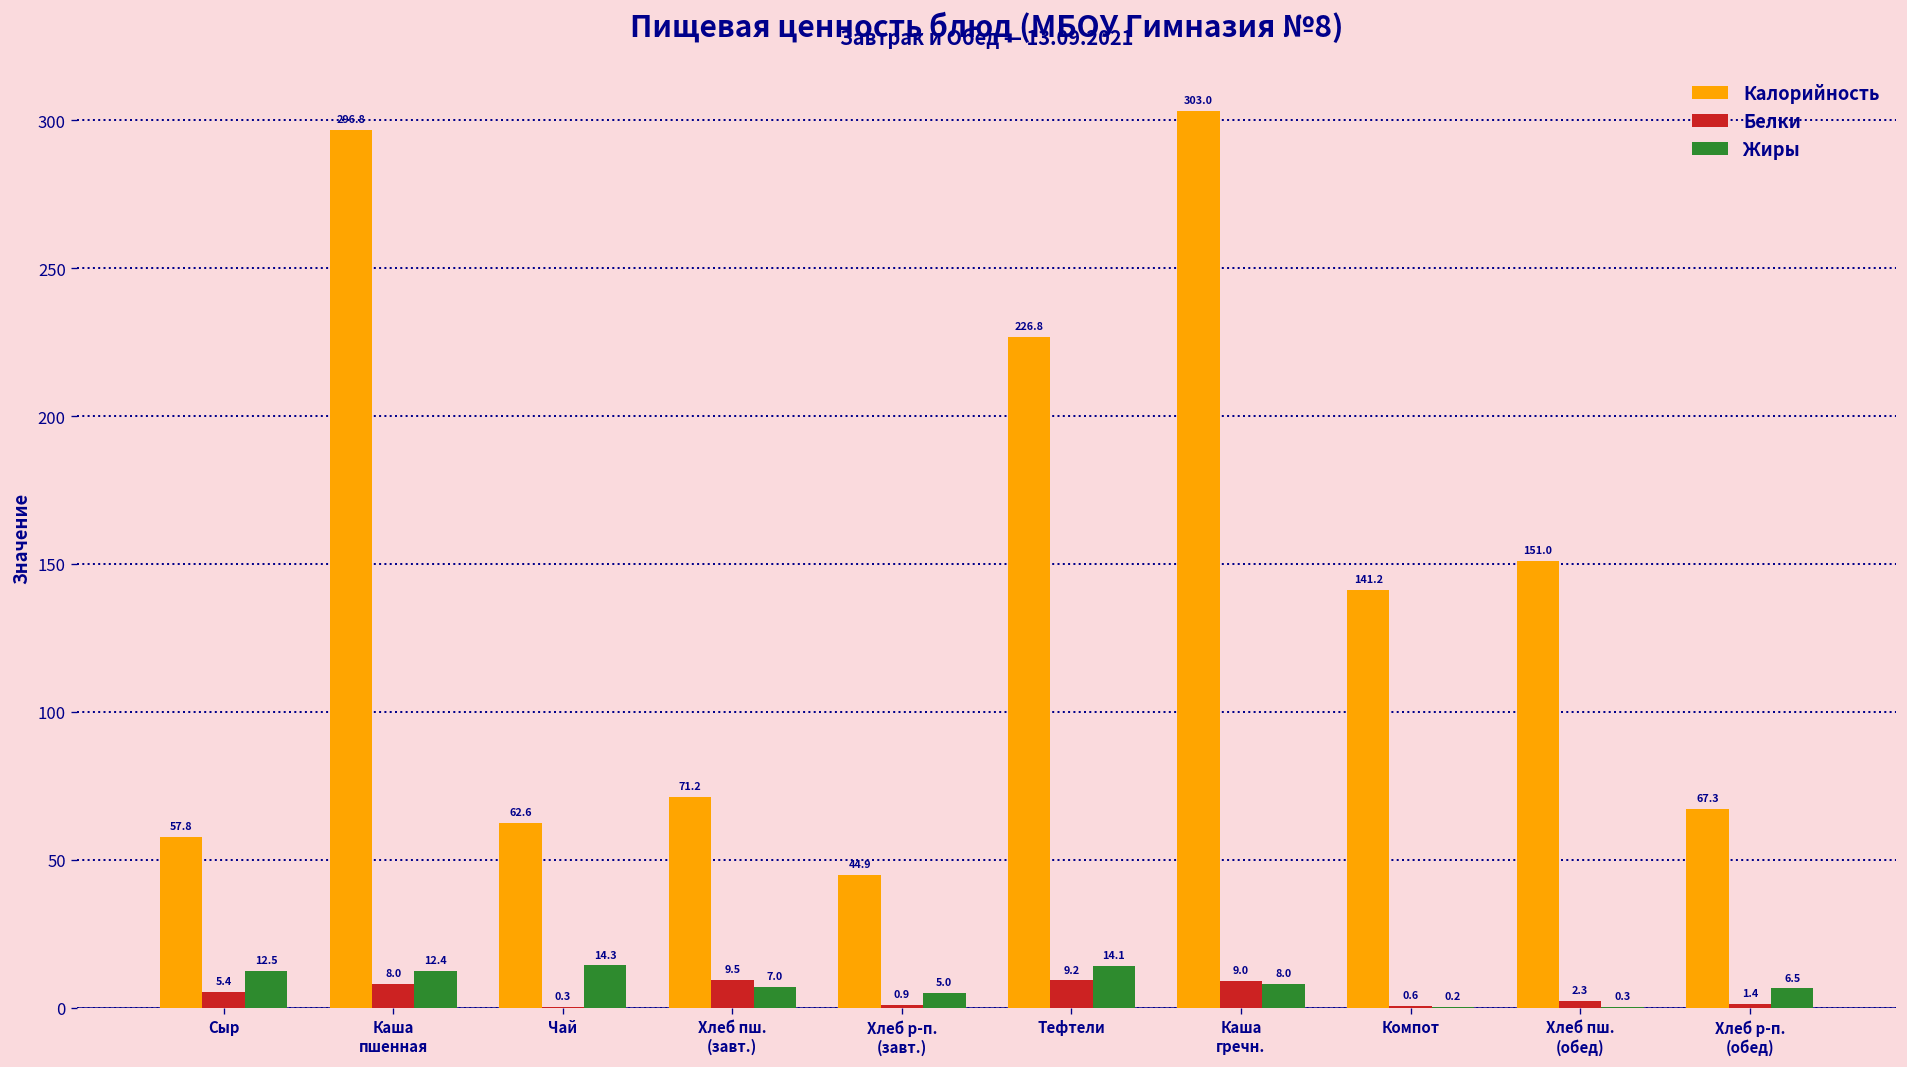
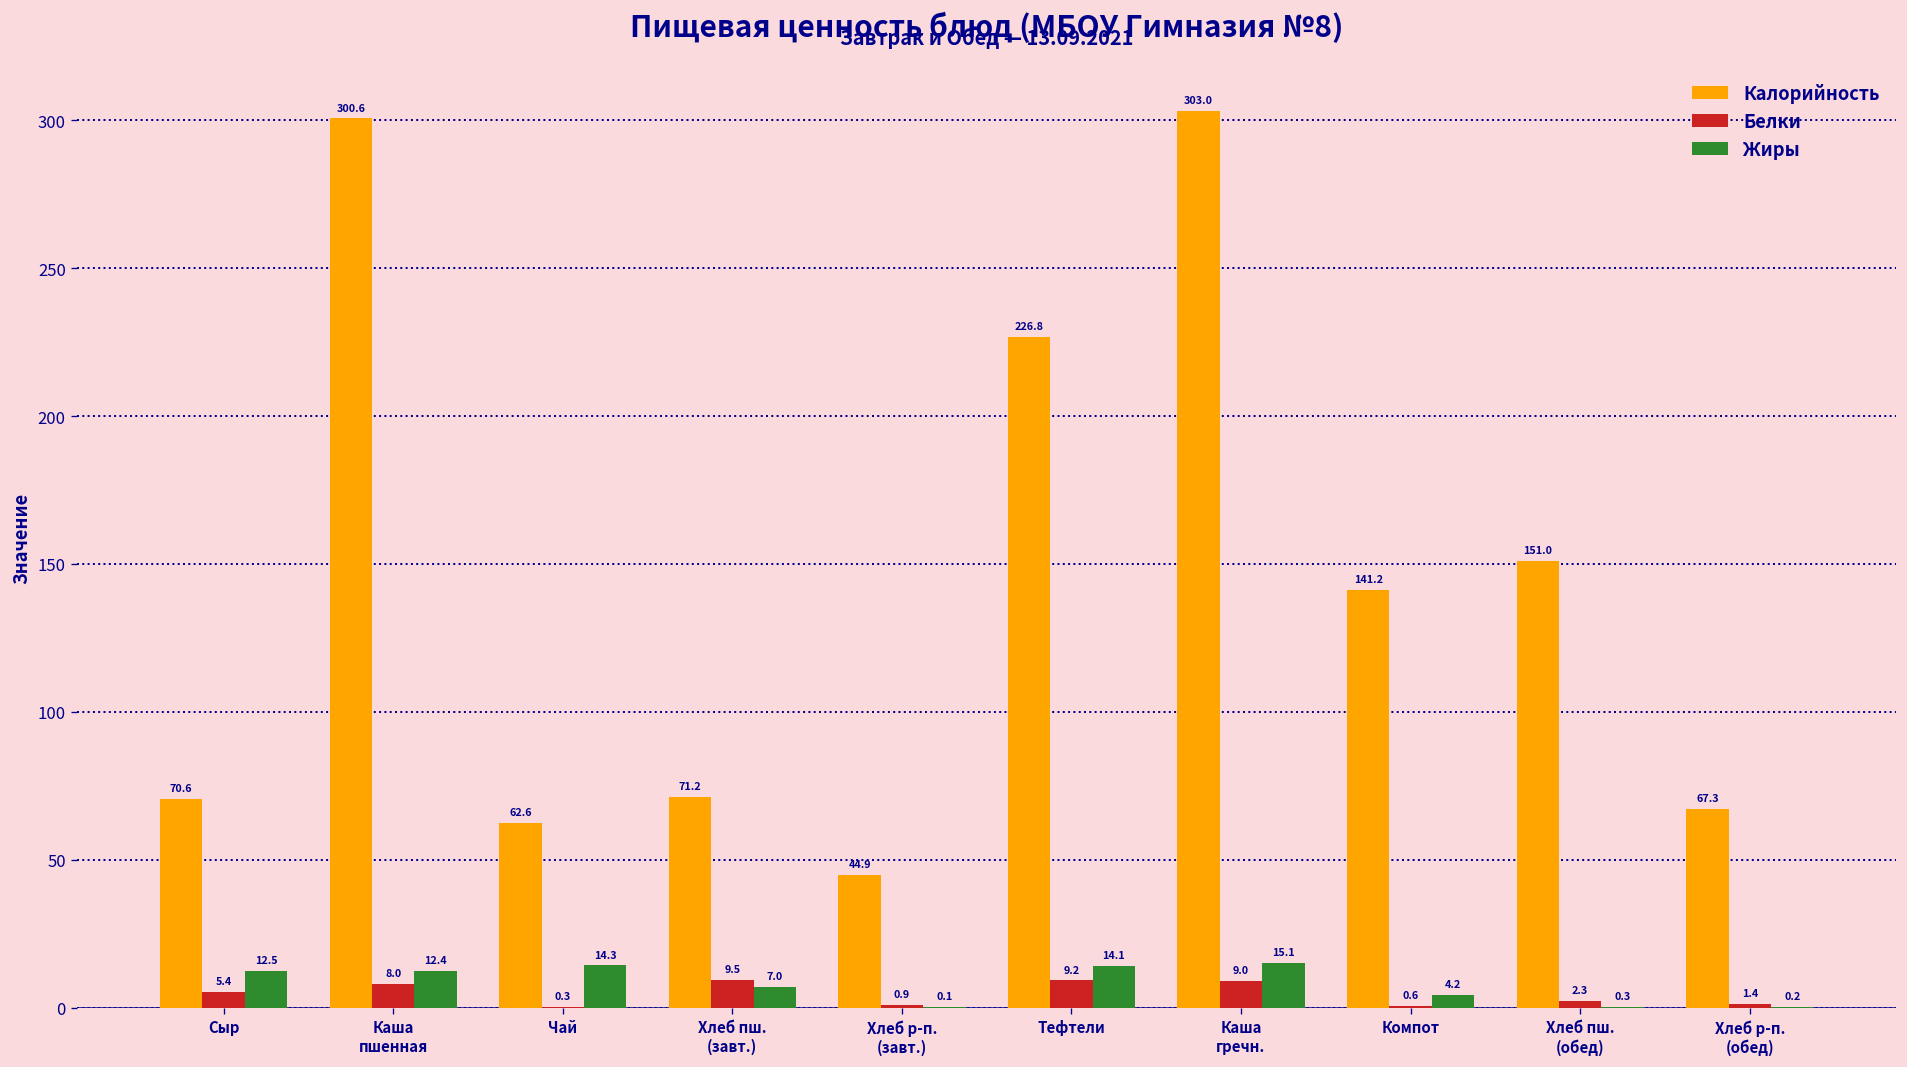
  {
    "Калорийность": {
-     "Сыр": 57.8,
-     "Каша пшенная": 296.8,
+     "Сыр": 70.6,
+     "Каша пшенная": 300.6,
      "Чай": 62.6,
      "Хлеб пш. (завт.)": 71.2,
      "Хлеб р-п. (завт.)": 44.9,
      "Тефтели": 226.8,
      "Каша гречн.": 303.0,
      "Компот": 141.2,
      "Хлеб пш. (обед)": 151.0,
      "Хлеб р-п. (обед)": 67.3
    },
    "Белки": {
      "Сыр": 5.4,
      "Каша пшенная": 8.0,
      "Чай": 0.3,
      "Хлеб пш. (завт.)": 9.5,
      "Хлеб р-п. (завт.)": 0.9,
      "Тефтели": 9.2,
      "Каша гречн.": 9.0,
      "Компот": 0.6,
      "Хлеб пш. (обед)": 2.3,
      "Хлеб р-п. (обед)": 1.4
    },
    "Жиры": {
      "Сыр": 12.5,
      "Каша пшенная": 12.4,
      "Чай": 14.3,
      "Хлеб пш. (завт.)": 7.0,
-     "Хлеб р-п. (завт.)": 5.0,
+     "Хлеб р-п. (завт.)": 0.1,
      "Тефтели": 14.1,
-     "Каша гречн.": 8.0,
-     "Компот": 0.2,
+     "Каша гречн.": 15.1,
+     "Компот": 4.2,
      "Хлеб пш. (обед)": 0.3,
-     "Хлеб р-п. (обед)": 6.5
+     "Хлеб р-п. (обед)": 0.2
    }
  }
